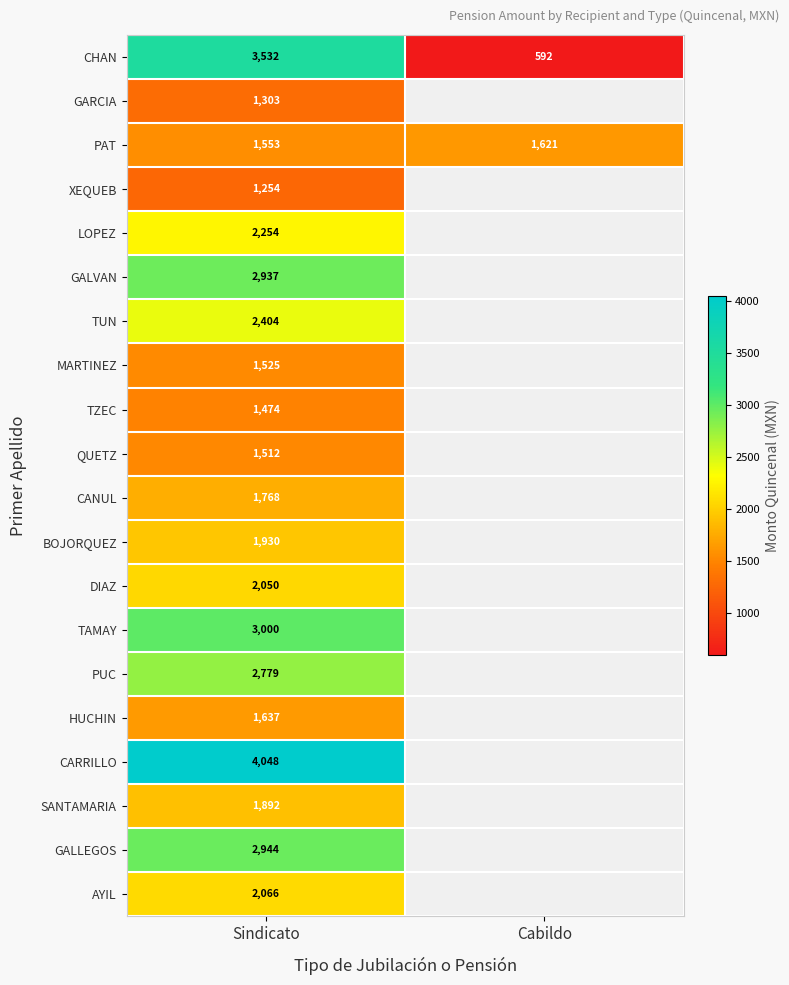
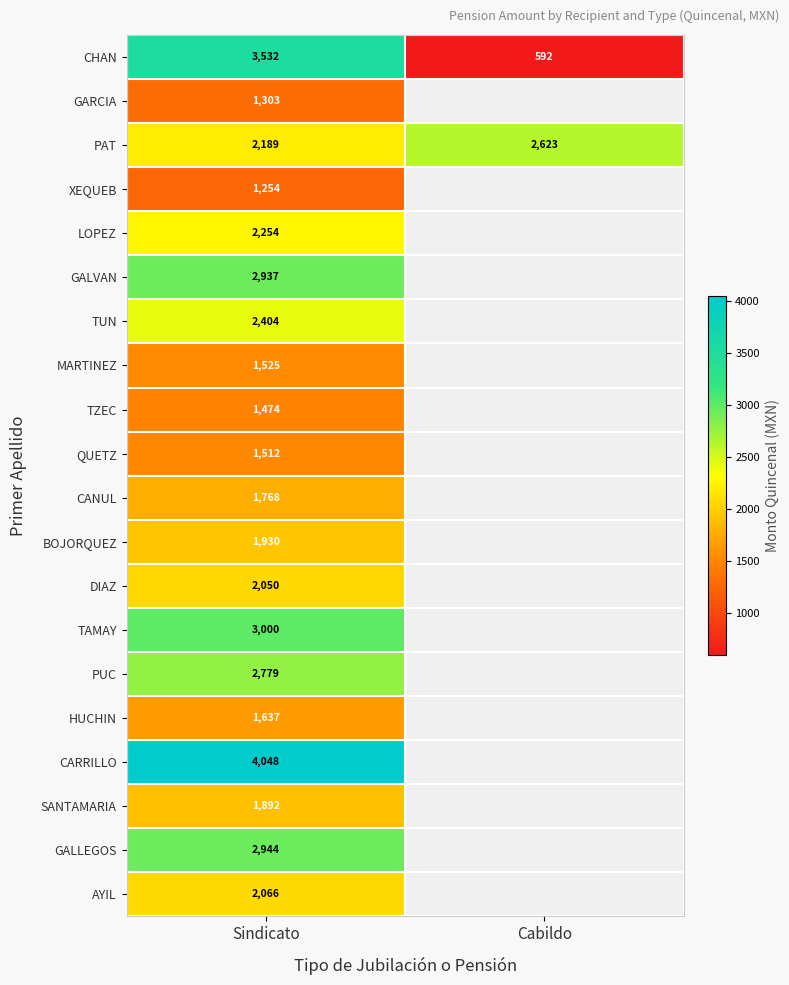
  {
    "CHAN": {
      "Sindicato": "3,532",
      "Cabildo": "592"
    },
    "GARCIA": {
      "Sindicato": "1,303"
    },
    "PAT": {
-     "Sindicato": "1,553",
-     "Cabildo": "1,621"
+     "Sindicato": "2,189",
+     "Cabildo": "2,623"
    },
    "XEQUEB": {
      "Sindicato": "1,254"
    },
    "LOPEZ": {
      "Sindicato": "2,254"
    },
    "GALVAN": {
      "Sindicato": "2,937"
    },
    "TUN": {
      "Sindicato": "2,404"
    },
    "MARTINEZ": {
      "Sindicato": "1,525"
    },
    "TZEC": {
      "Sindicato": "1,474"
    },
    "QUETZ": {
      "Sindicato": "1,512"
    },
    "CANUL": {
      "Sindicato": "1,768"
    },
    "BOJORQUEZ": {
      "Sindicato": "1,930"
    },
    "DIAZ": {
      "Sindicato": "2,050"
    },
    "TAMAY": {
      "Sindicato": "3,000"
    },
    "PUC": {
      "Sindicato": "2,779"
    },
    "HUCHIN": {
      "Sindicato": "1,637"
    },
    "CARRILLO": {
      "Sindicato": "4,048"
    },
    "SANTAMARIA": {
      "Sindicato": "1,892"
    },
    "GALLEGOS": {
      "Sindicato": "2,944"
    },
    "AYIL": {
      "Sindicato": "2,066"
    }
  }
